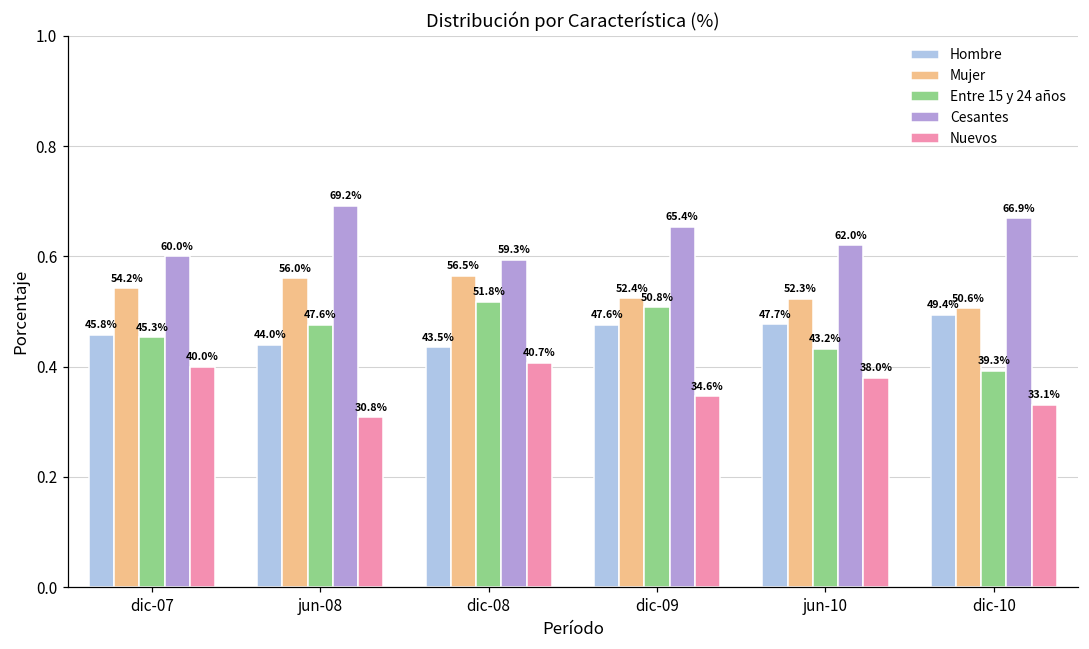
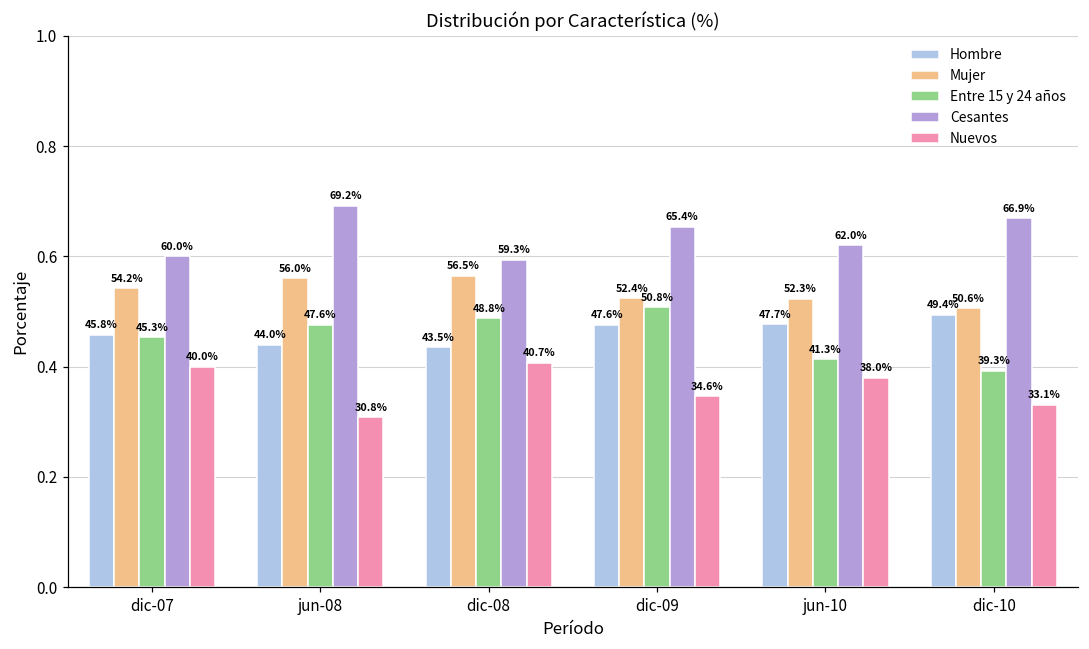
  {
    "Mujer": {
      "dic-07": "54.2%",
      "jun-08": "56.0%",
      "dic-08": "56.5%",
      "dic-09": "52.4%",
      "jun-10": "52.3%",
      "dic-10": "50.6%"
    },
    "Entre 15 y 24 años": {
      "dic-07": "45.3%",
      "jun-08": "47.6%",
-     "dic-08": "51.8%",
+     "dic-08": "48.8%",
      "dic-09": "50.8%",
-     "jun-10": "43.2%",
+     "jun-10": "41.3%",
      "dic-10": "39.3%"
    },
    "Nuevos": {
      "dic-07": "40.0%",
      "jun-08": "30.8%",
      "dic-08": "40.7%",
      "dic-09": "34.6%",
      "jun-10": "38.0%",
      "dic-10": "33.1%"
    }
  }
